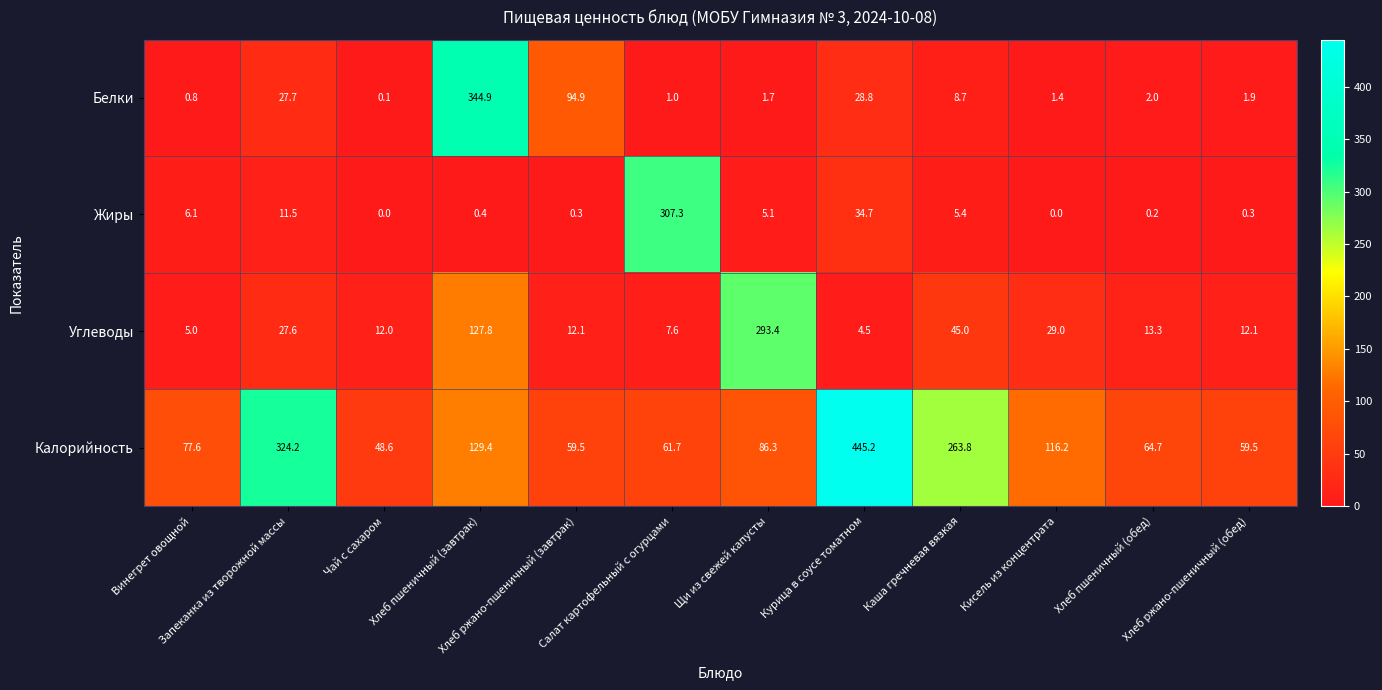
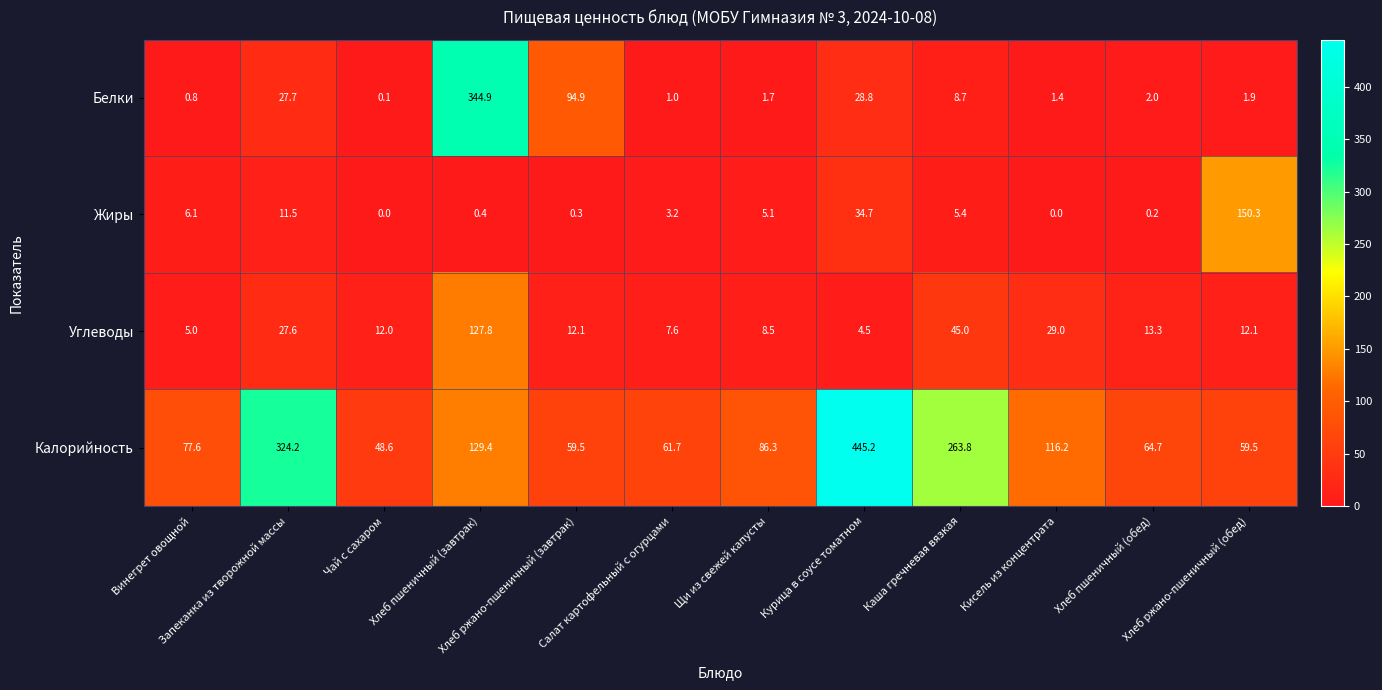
  {
    "Белки": {
      "Винегрет овощной": 0.8,
      "Запеканка из творожной массы": 27.7,
      "Чай с сахаром": 0.1,
      "Хлеб пшеничный (завтрак)": 344.9,
      "Хлеб ржано-пшеничный (завтрак)": 94.9,
      "Салат картофельный с огурцами": 1.0,
      "Щи из свежей капусты": 1.7,
      "Курица в соусе томатном": 28.8,
      "Каша гречневая вязкая": 8.7,
      "Кисель из концентрата": 1.4,
      "Хлеб пшеничный (обед)": 2.0,
      "Хлеб ржано-пшеничный (обед)": 1.9
    },
    "Жиры": {
      "Винегрет овощной": 6.1,
      "Запеканка из творожной массы": 11.5,
      "Чай с сахаром": 0.0,
      "Хлеб пшеничный (завтрак)": 0.4,
      "Хлеб ржано-пшеничный (завтрак)": 0.3,
-     "Салат картофельный с огурцами": 307.3,
+     "Салат картофельный с огурцами": 3.2,
      "Щи из свежей капусты": 5.1,
      "Курица в соусе томатном": 34.7,
      "Каша гречневая вязкая": 5.4,
      "Кисель из концентрата": 0.0,
      "Хлеб пшеничный (обед)": 0.2,
-     "Хлеб ржано-пшеничный (обед)": 0.3
+     "Хлеб ржано-пшеничный (обед)": 150.3
    },
    "Углеводы": {
      "Винегрет овощной": 5.0,
      "Запеканка из творожной массы": 27.6,
      "Чай с сахаром": 12.0,
      "Хлеб пшеничный (завтрак)": 127.8,
      "Хлеб ржано-пшеничный (завтрак)": 12.1,
      "Салат картофельный с огурцами": 7.6,
-     "Щи из свежей капусты": 293.4,
+     "Щи из свежей капусты": 8.5,
      "Курица в соусе томатном": 4.5,
      "Каша гречневая вязкая": 45.0,
      "Кисель из концентрата": 29.0,
      "Хлеб пшеничный (обед)": 13.3,
      "Хлеб ржано-пшеничный (обед)": 12.1
    },
    "Калорийность": {
      "Винегрет овощной": 77.6,
      "Запеканка из творожной массы": 324.2,
      "Чай с сахаром": 48.6,
      "Хлеб пшеничный (завтрак)": 129.4,
      "Хлеб ржано-пшеничный (завтрак)": 59.5,
      "Салат картофельный с огурцами": 61.7,
      "Щи из свежей капусты": 86.3,
      "Курица в соусе томатном": 445.2,
      "Каша гречневая вязкая": 263.8,
      "Кисель из концентрата": 116.2,
      "Хлеб пшеничный (обед)": 64.7,
      "Хлеб ржано-пшеничный (обед)": 59.5
    }
  }
